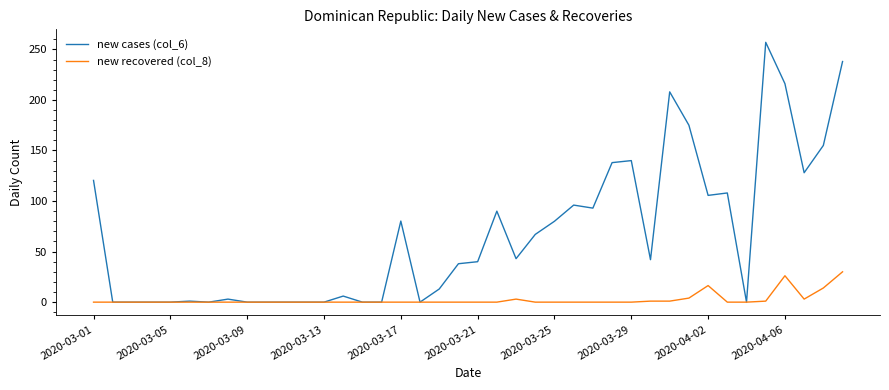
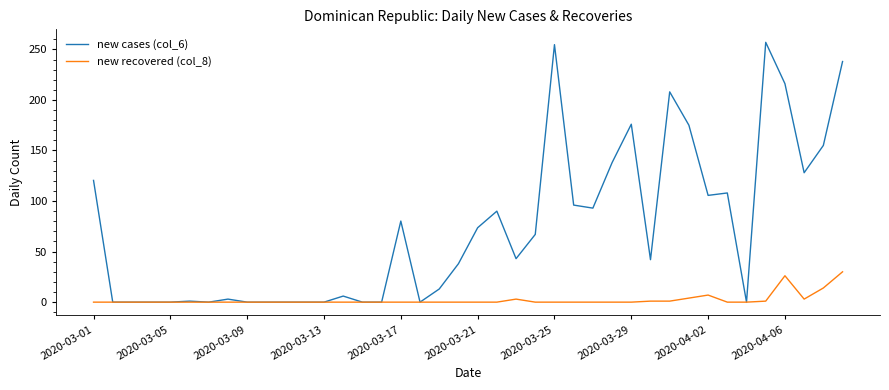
  {
    "new cases (col_6)": {
      "2020-03-01": 120,
      "2020-03-17": 80,
-     "2020-03-21": 40,
-     "2020-03-25": 80,
-     "2020-03-29": 140,
+     "2020-03-21": 74,
+     "2020-03-25": 255,
+     "2020-03-29": 176,
      "2020-04-02": 106,
      "2020-04-06": 216
    },
    "new recovered (col_8)": {
      "2020-03-01": 0,
      "2020-03-17": 0,
      "2020-03-21": 0,
      "2020-03-25": 0,
      "2020-03-29": 0,
-     "2020-04-02": 16,
+     "2020-04-02": 7,
      "2020-04-06": 26
    }
  }
